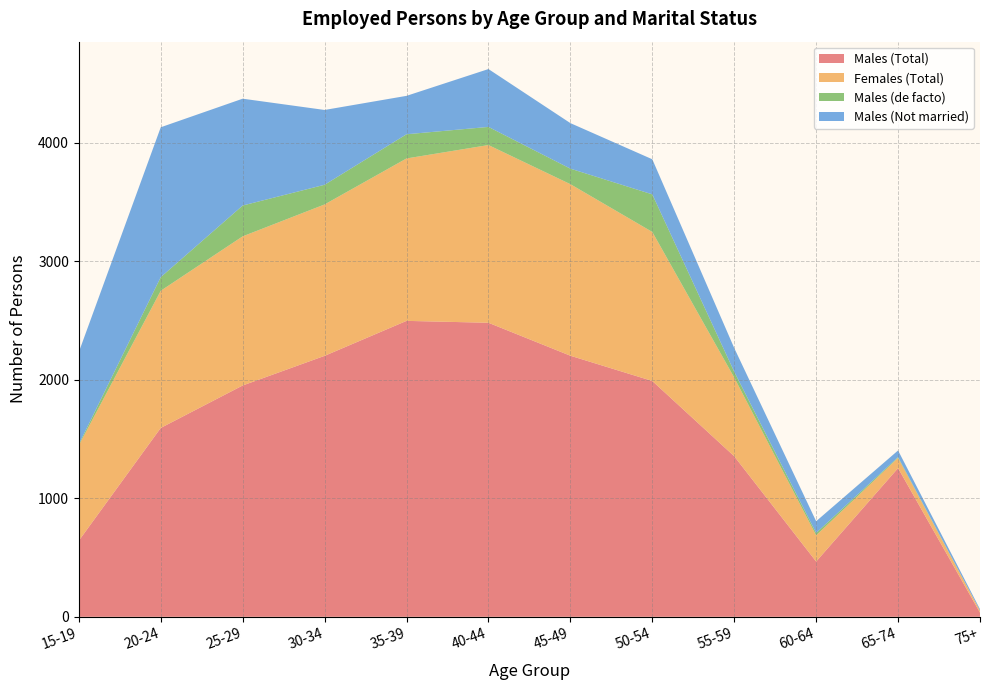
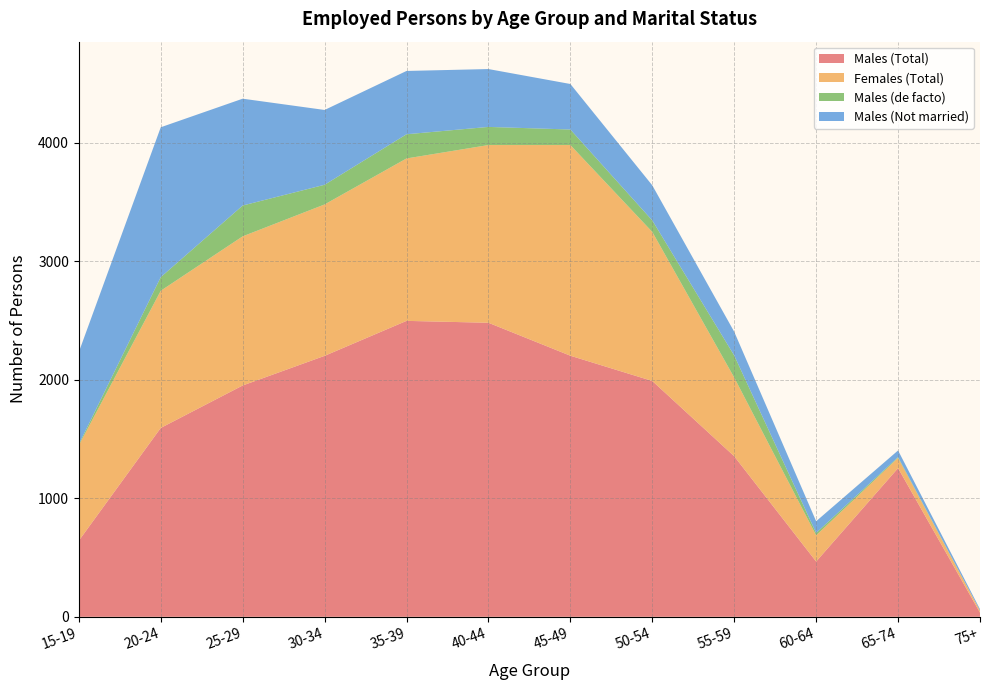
  {
    "Males (Total)": {
      "15-19": 640,
      "20-24": 1590,
      "25-29": 1950,
      "30-34": 2200,
      "35-39": 2500,
      "40-44": 2480,
      "45-49": 2200,
      "50-54": 1990,
      "55-59": 1350,
      "60-64": 470,
      "65-74": 1250
    },
    "Females (Total)": {
      "20-24": 1160,
      "25-29": 1260,
      "30-34": 1280,
      "35-39": 1370,
      "40-44": 1500,
-     "45-49": 1450,
+     "45-49": 1780,
      "50-54": 1260,
      "55-59": 660
    },
    "Males (de facto)": {
      "20-24": 120,
      "25-29": 260,
      "30-34": 170,
      "35-39": 200,
      "40-44": 150,
      "45-49": 130,
-     "50-54": 320,
-     "55-59": 50
+     "50-54": 100,
+     "55-59": 190
    },
    "Males (Not married)": {
      "15-19": 780,
      "20-24": 1260,
      "25-29": 900,
      "30-34": 630,
-     "35-39": 320,
+     "35-39": 530,
      "40-44": 490,
      "45-49": 380,
      "50-54": 300,
      "55-59": 200,
      "60-64": 100,
      "65-74": 60
    }
  }
